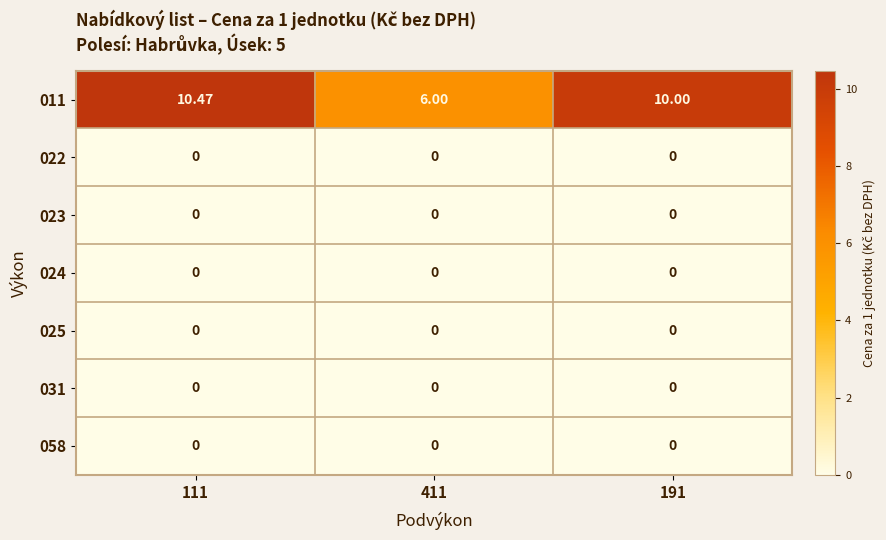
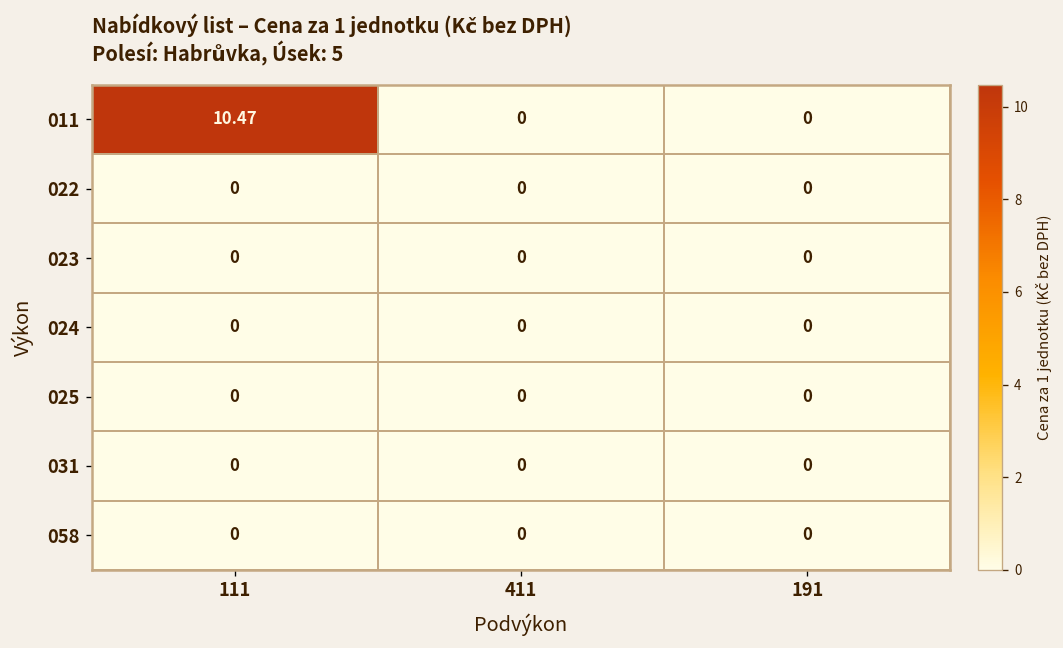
  {
    "011": {
      "111": 10.47,
-     "411": 6.00,
-     "191": 10.00
+     "411": 0,
+     "191": 0
    },
    "022": {
      "111": 0,
      "411": 0,
      "191": 0
    },
    "023": {
      "111": 0,
      "411": 0,
      "191": 0
    },
    "024": {
      "111": 0,
      "411": 0,
      "191": 0
    },
    "025": {
      "111": 0,
      "411": 0,
      "191": 0
    },
    "031": {
      "111": 0,
      "411": 0,
      "191": 0
    },
    "058": {
      "111": 0,
      "411": 0,
      "191": 0
    }
  }
